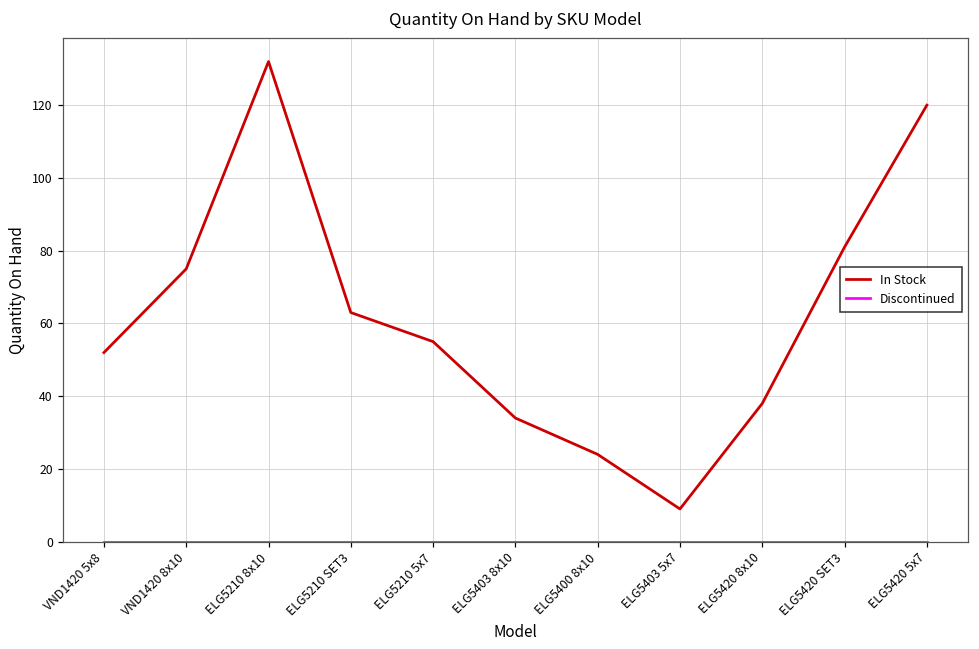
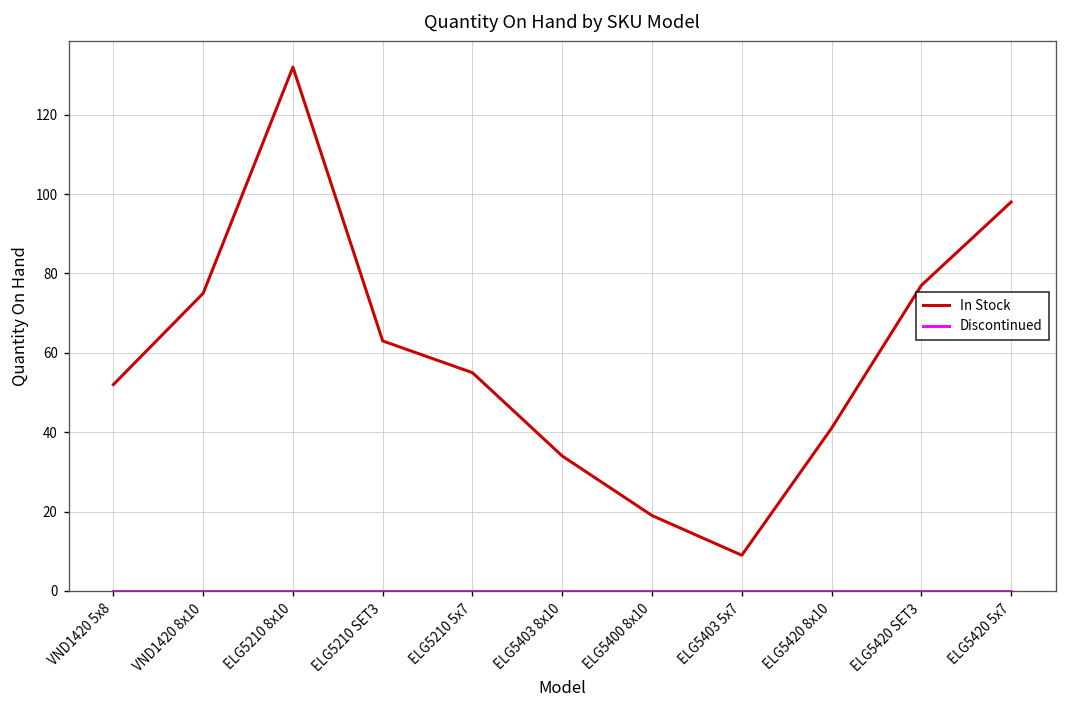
  {
    "In Stock": {
      "VND1420 5x8": 52,
      "VND1420 8x10": 75,
      "ELG5210 8x10": 132,
      "ELG5210 SET3": 63,
      "ELG5210 5x7": 55,
      "ELG5403 8x10": 34,
-     "ELG5400 8x10": 24,
+     "ELG5400 8x10": 19,
      "ELG5403 5x7": 9,
-     "ELG5420 8x10": 38,
-     "ELG5420 SET3": 81,
-     "ELG5420 5x7": 120
+     "ELG5420 8x10": 41,
+     "ELG5420 SET3": 77,
+     "ELG5420 5x7": 98
    },
    "Discontinued": {
      "VND1420 5x8": 0,
      "VND1420 8x10": 0,
      "ELG5210 8x10": 0,
      "ELG5210 SET3": 0,
      "ELG5210 5x7": 0,
      "ELG5403 8x10": 0,
      "ELG5400 8x10": 0,
      "ELG5403 5x7": 0,
      "ELG5420 8x10": 0,
      "ELG5420 SET3": 0,
      "ELG5420 5x7": 0
    }
  }
